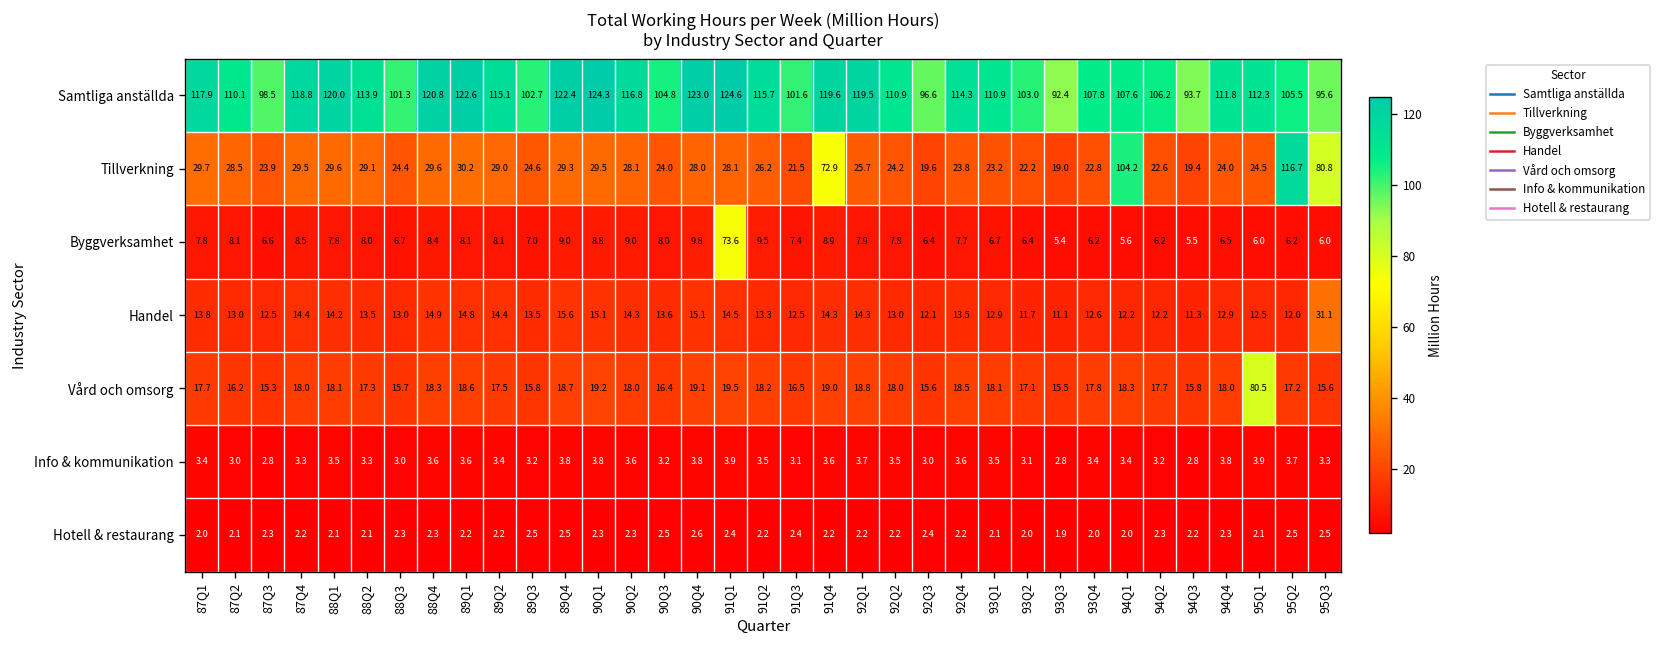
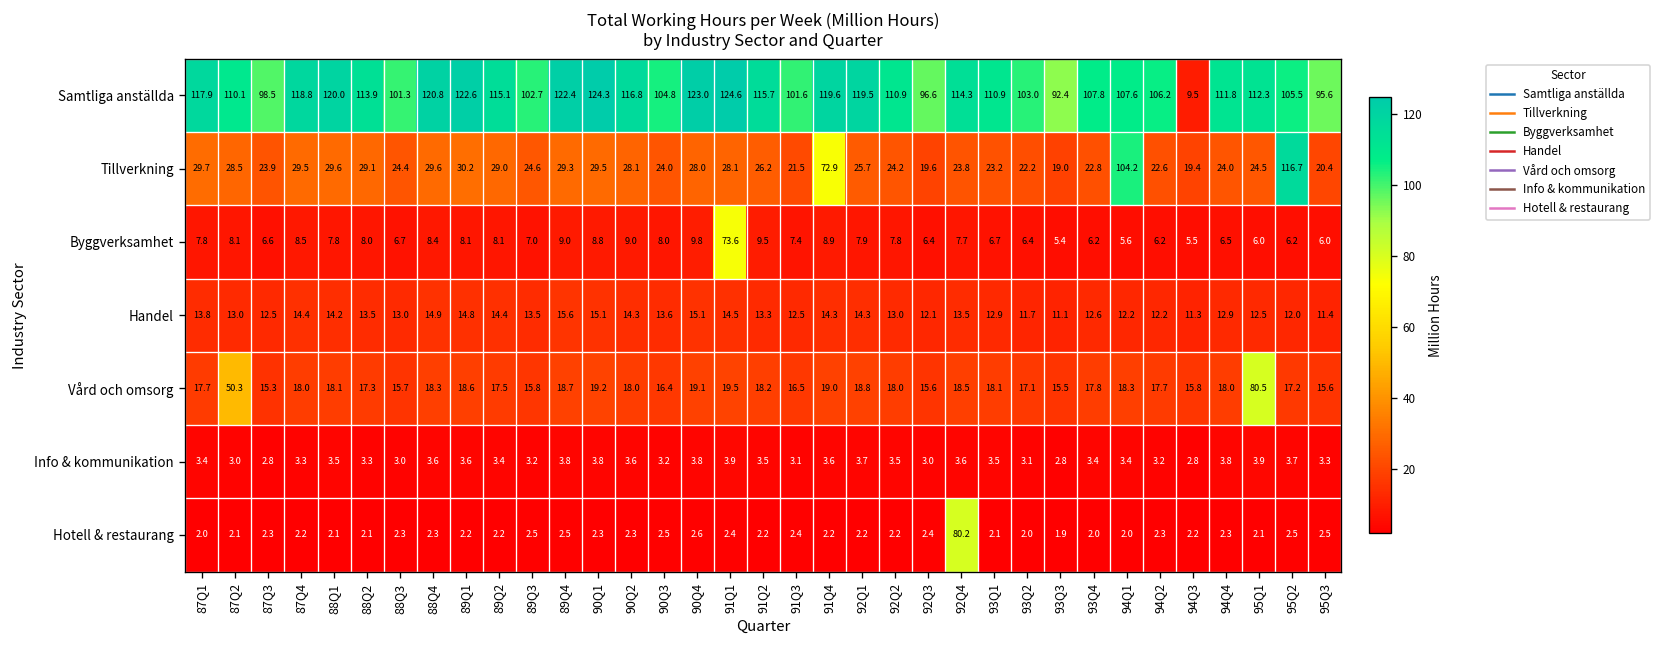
  {
    "Samtliga anställda": {
      "87Q1": 117.9,
      "87Q2": 110.1,
      "87Q3": 98.5,
      "87Q4": 118.8,
      "88Q1": 120.0,
      "88Q2": 113.9,
      "88Q3": 101.3,
      "88Q4": 120.8,
      "89Q1": 122.6,
      "89Q2": 115.1,
      "89Q3": 102.7,
      "89Q4": 122.4,
      "90Q1": 124.3,
      "90Q2": 116.8,
      "90Q3": 104.8,
      "90Q4": 123.0,
      "91Q1": 124.6,
      "91Q2": 115.7,
      "91Q3": 101.6,
      "91Q4": 119.6,
      "92Q1": 119.5,
      "92Q2": 110.9,
      "92Q3": 96.6,
      "92Q4": 114.3,
      "93Q1": 110.9,
      "93Q2": 103.0,
      "93Q3": 92.4,
      "93Q4": 107.8,
      "94Q1": 107.6,
      "94Q2": 106.2,
-     "94Q3": 93.7,
+     "94Q3": 9.5,
      "94Q4": 111.8,
      "95Q1": 112.3,
      "95Q2": 105.5,
      "95Q3": 95.6
    },
    "Tillverkning": {
      "87Q1": 29.7,
      "87Q2": 28.5,
      "87Q3": 23.9,
      "87Q4": 29.5,
      "88Q1": 29.6,
      "88Q2": 29.1,
      "88Q3": 24.4,
      "88Q4": 29.6,
      "89Q1": 30.2,
      "89Q2": 29.0,
      "89Q3": 24.6,
      "89Q4": 29.3,
      "90Q1": 29.5,
      "90Q2": 28.1,
      "90Q3": 24.0,
      "90Q4": 28.0,
      "91Q1": 28.1,
      "91Q2": 26.2,
      "91Q3": 21.5,
      "91Q4": 72.9,
      "92Q1": 25.7,
      "92Q2": 24.2,
      "92Q3": 19.6,
      "92Q4": 23.8,
      "93Q1": 23.2,
      "93Q2": 22.2,
      "93Q3": 19.0,
      "93Q4": 22.8,
      "94Q1": 104.2,
      "94Q2": 22.6,
      "94Q3": 19.4,
      "94Q4": 24.0,
      "95Q1": 24.5,
      "95Q2": 116.7,
-     "95Q3": 80.8
+     "95Q3": 20.4
    },
    "Handel": {
      "87Q1": 13.8,
      "87Q2": 13.0,
      "87Q3": 12.5,
      "87Q4": 14.4,
      "88Q1": 14.2,
      "88Q2": 13.5,
      "88Q3": 13.0,
      "88Q4": 14.9,
      "89Q1": 14.8,
      "89Q2": 14.4,
      "89Q3": 13.5,
      "89Q4": 15.6,
      "90Q1": 15.1,
      "90Q2": 14.3,
      "90Q3": 13.6,
      "90Q4": 15.1,
      "91Q1": 14.5,
      "91Q2": 13.3,
      "91Q3": 12.5,
      "91Q4": 14.3,
      "92Q1": 14.3,
      "92Q2": 13.0,
      "92Q3": 12.1,
      "92Q4": 13.5,
      "93Q1": 12.9,
      "93Q2": 11.7,
      "93Q3": 11.1,
      "93Q4": 12.6,
      "94Q1": 12.2,
      "94Q2": 12.2,
      "94Q3": 11.3,
      "94Q4": 12.9,
      "95Q1": 12.5,
      "95Q2": 12.0,
-     "95Q3": 31.1
+     "95Q3": 11.4
    },
    "Vård och omsorg": {
      "87Q1": 17.7,
-     "87Q2": 16.2,
+     "87Q2": 50.3,
      "87Q3": 15.3,
      "87Q4": 18.0,
      "88Q1": 18.1,
      "88Q2": 17.3,
      "88Q3": 15.7,
      "88Q4": 18.3,
      "89Q1": 18.6,
      "89Q2": 17.5,
      "89Q3": 15.8,
      "89Q4": 18.7,
      "90Q1": 19.2,
      "90Q2": 18.0,
      "90Q3": 16.4,
      "90Q4": 19.1,
      "91Q1": 19.5,
      "91Q2": 18.2,
      "91Q3": 16.5,
      "91Q4": 19.0,
      "92Q1": 18.8,
      "92Q2": 18.0,
      "92Q3": 15.6,
      "92Q4": 18.5,
      "93Q1": 18.1,
      "93Q2": 17.1,
      "93Q3": 15.5,
      "93Q4": 17.8,
      "94Q1": 18.3,
      "94Q2": 17.7,
      "94Q3": 15.8,
      "94Q4": 18.0,
      "95Q1": 80.5,
      "95Q2": 17.2,
      "95Q3": 15.6
    },
    "Hotell & restaurang": {
      "87Q1": 2.0,
      "87Q2": 2.1,
      "87Q3": 2.3,
      "87Q4": 2.2,
      "88Q1": 2.1,
      "88Q2": 2.1,
      "88Q3": 2.3,
      "88Q4": 2.3,
      "89Q1": 2.2,
      "89Q2": 2.2,
      "89Q3": 2.5,
      "89Q4": 2.5,
      "90Q1": 2.3,
      "90Q2": 2.3,
      "90Q3": 2.5,
      "90Q4": 2.6,
      "91Q1": 2.4,
      "91Q2": 2.2,
      "91Q3": 2.4,
      "91Q4": 2.2,
      "92Q1": 2.2,
      "92Q2": 2.2,
      "92Q3": 2.4,
-     "92Q4": 2.2,
+     "92Q4": 80.2,
      "93Q1": 2.1,
      "93Q2": 2.0,
      "93Q3": 1.9,
      "93Q4": 2.0,
      "94Q1": 2.0,
      "94Q2": 2.3,
      "94Q3": 2.2,
      "94Q4": 2.3,
      "95Q1": 2.1,
      "95Q2": 2.5,
      "95Q3": 2.5
    }
  }
